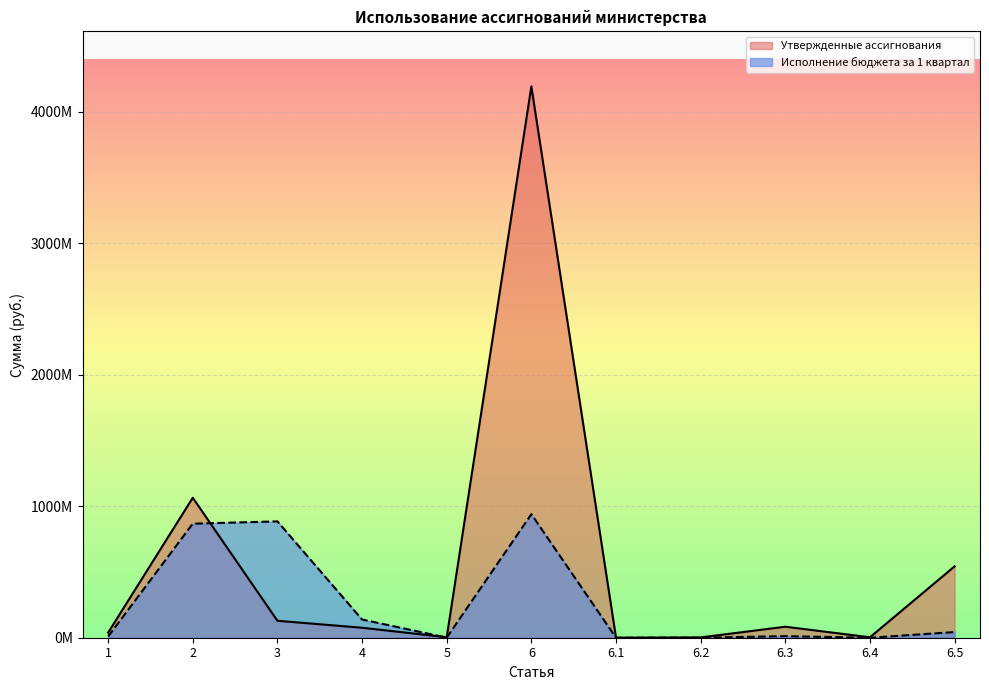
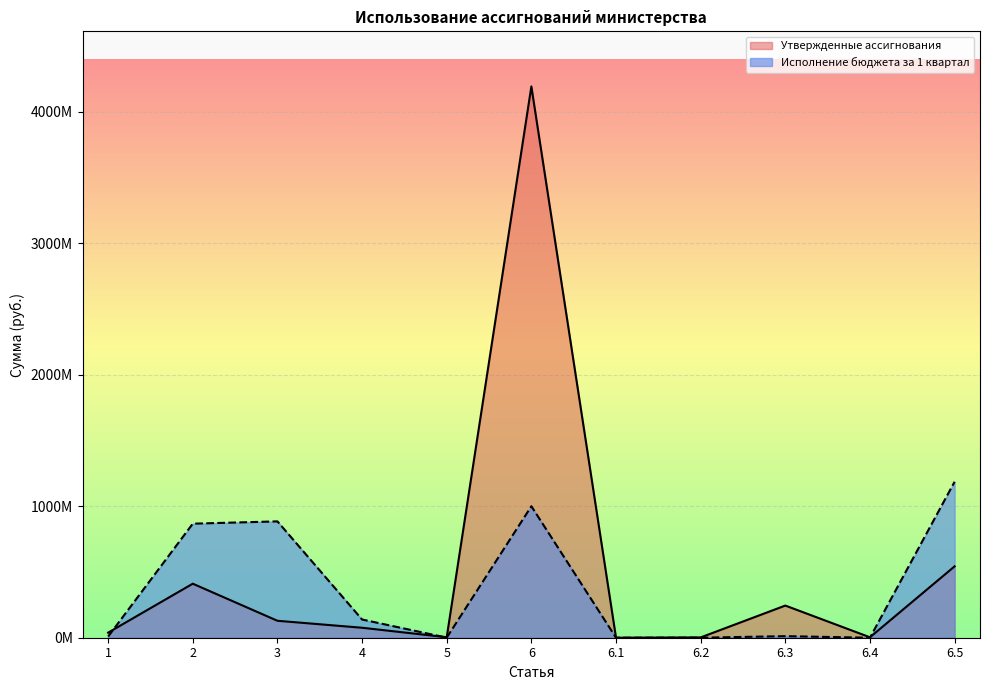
  {
    "Утвержденные ассигнования": {
      "1": 40000000,
-     "2": 1060000000,
+     "2": 410000000,
      "3": 130000000,
      "4": 80000000,
      "6": 4190000000,
-     "6.3": 80000000,
+     "6.3": 240000000,
      "6.5": 540000000
    },
    "Исполнение бюджета за 1 квартал": {
      "1": 10000000,
      "2": 870000000,
      "3": 890000000,
      "4": 140000000,
-     "6": 940000000,
+     "6": 1000000000,
      "6.3": 10000000,
-     "6.5": 40000000
+     "6.5": 1190000000
    }
  }
